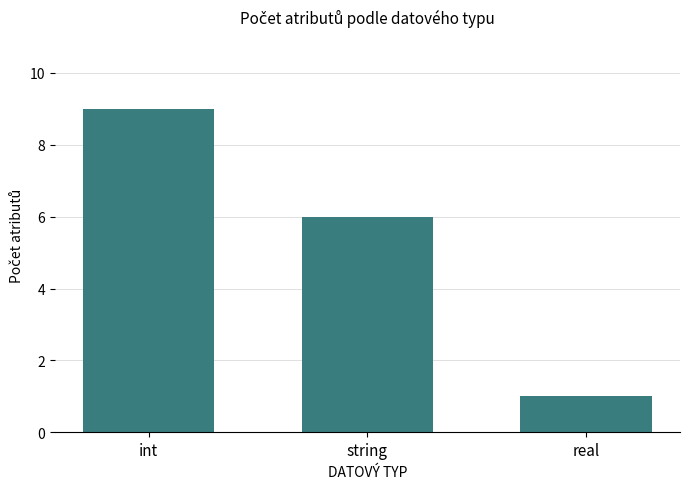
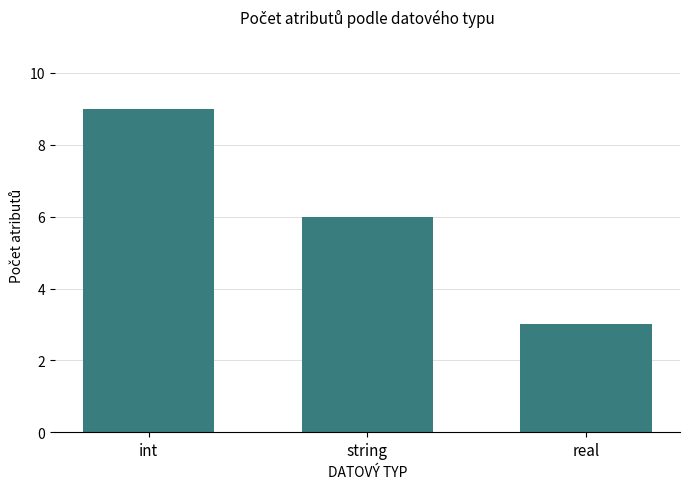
  {
    "int": 9,
    "string": 6,
-   "real": 1
+   "real": 3
  }
